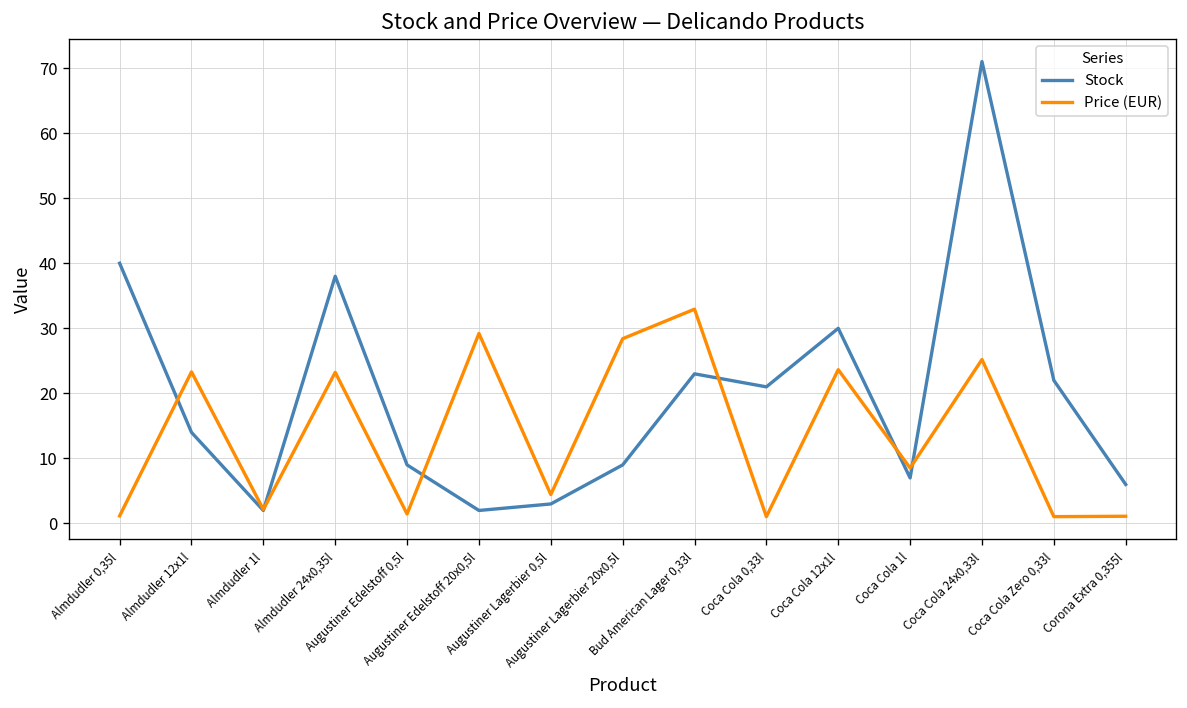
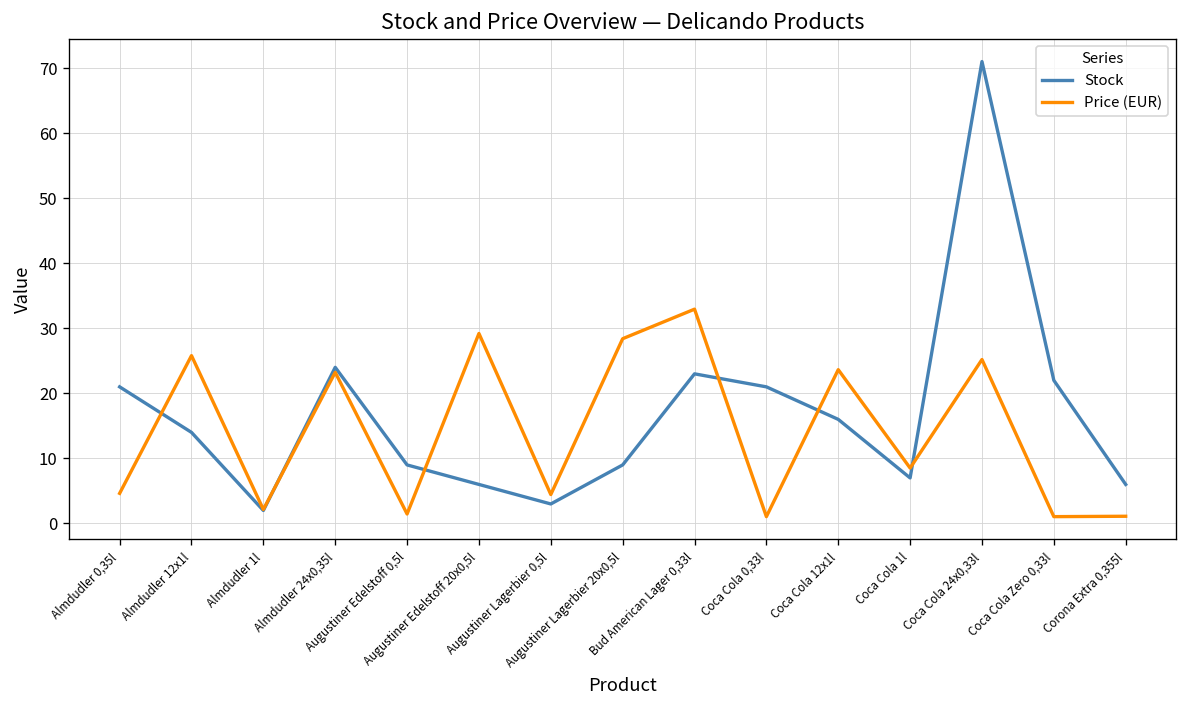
  {
    "Stock": {
-     "Almdudler 0,35l": 40,
+     "Almdudler 0,35l": 21,
      "Almdudler 12x1l": 14,
-     "Almdudler 24x0,35l": 38,
+     "Almdudler 24x0,35l": 24,
      "Augustiner Edelstoff 0,5l": 9,
-     "Augustiner Edelstoff 20x0,5l": 2,
+     "Augustiner Edelstoff 20x0,5l": 6,
      "Augustiner Lagerbier 0,5l": 3,
      "Augustiner Lagerbier 20x0,5l": 9,
      "Bud American Lager 0,33l": 23,
      "Coca Cola 0,33l": 21,
-     "Coca Cola 12x1l": 30,
+     "Coca Cola 12x1l": 16,
      "Coca Cola 1l": 7,
      "Coca Cola 24x0,33l": 71,
      "Coca Cola Zero 0,33l": 22,
      "Corona Extra 0,355l": 6
    },
    "Price (EUR)": {
-     "Almdudler 0,35l": 1,
-     "Almdudler 12x1l": 23,
+     "Almdudler 0,35l": 5,
+     "Almdudler 12x1l": 26,
      "Almdudler 24x0,35l": 23,
      "Augustiner Edelstoff 0,5l": 1,
      "Augustiner Edelstoff 20x0,5l": 29,
      "Augustiner Lagerbier 0,5l": 4,
      "Augustiner Lagerbier 20x0,5l": 28,
      "Bud American Lager 0,33l": 33,
      "Coca Cola 0,33l": 1,
      "Coca Cola 12x1l": 24,
      "Coca Cola 1l": 9,
      "Coca Cola 24x0,33l": 25,
      "Coca Cola Zero 0,33l": 1,
      "Corona Extra 0,355l": 1
    }
  }
